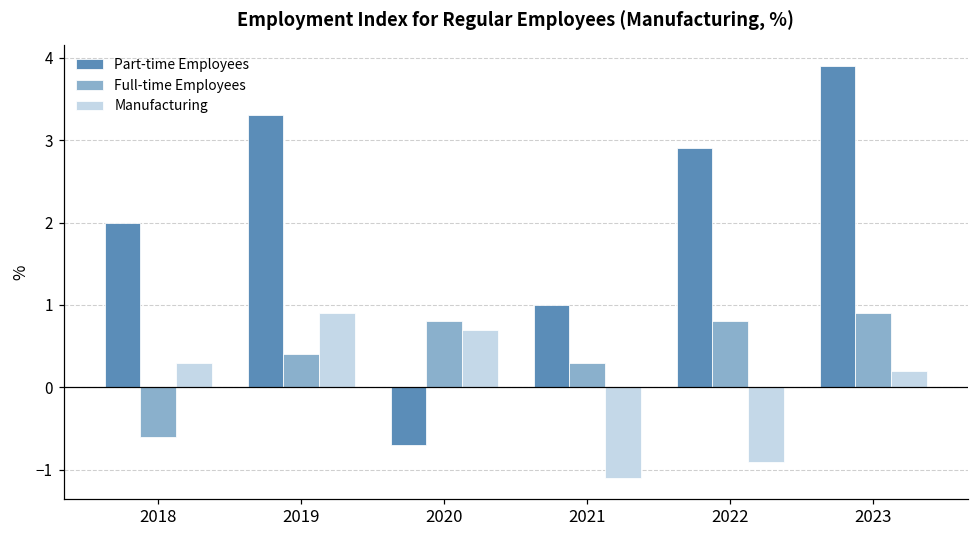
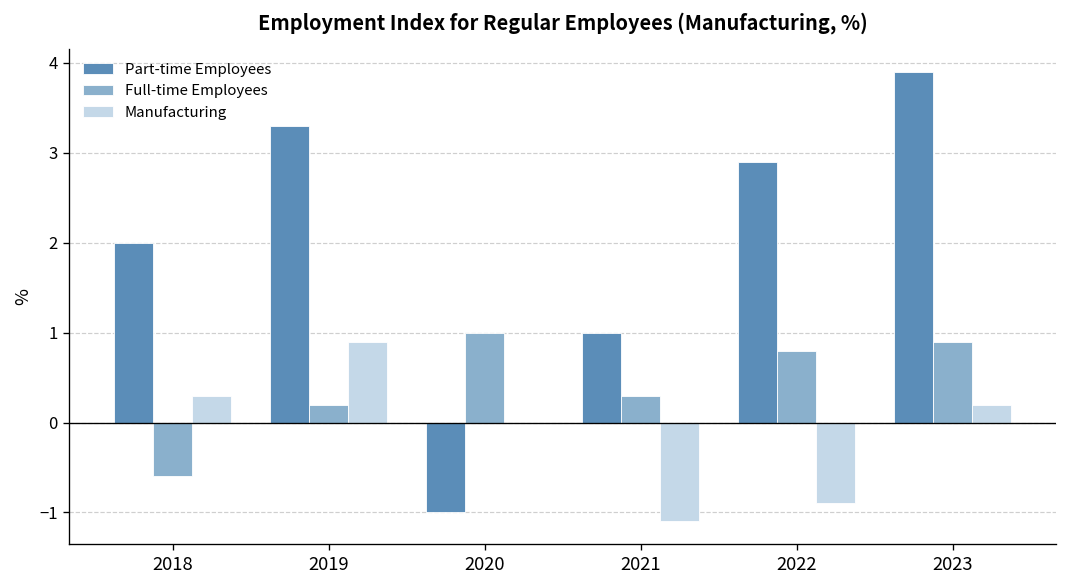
  {
    "Part-time Employees": {
      "2018": 2.0,
      "2019": 3.3,
-     "2020": -0.7,
+     "2020": -1.0,
      "2021": 1.0,
      "2022": 2.9,
      "2023": 3.9
    },
    "Full-time Employees": {
      "2018": -0.6,
-     "2019": 0.4,
-     "2020": 0.8,
+     "2019": 0.2,
+     "2020": 1.0,
      "2021": 0.3,
      "2022": 0.8,
      "2023": 0.9
    },
    "Manufacturing": {
      "2018": 0.3,
      "2019": 0.9,
-     "2020": 0.7,
+     "2020": 0.0,
      "2021": -1.1,
      "2022": -0.9,
      "2023": 0.2
    }
  }
